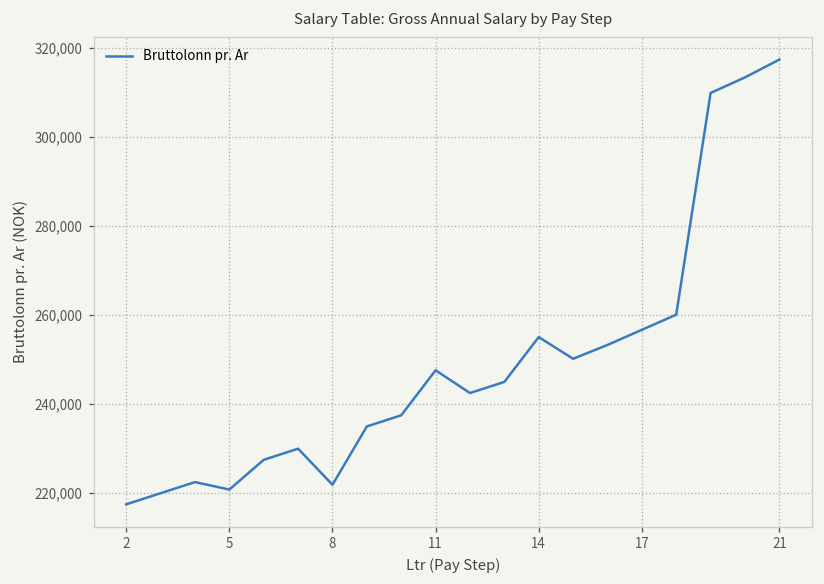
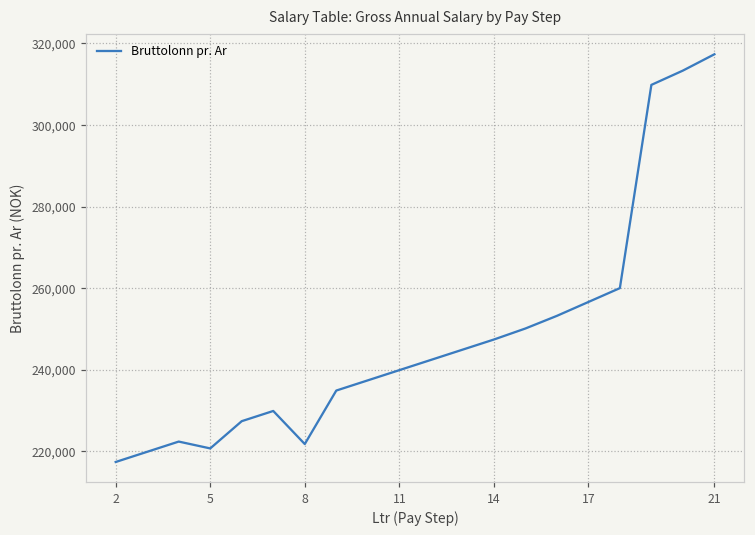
  {
    "2": "217,000",
    "5": "221,000",
    "8": "222,000",
-   "11": "248,000",
-   "14": "255,000",
+   "11": "240,000",
+   "14": "247,000",
    "17": "257,000",
    "21": "317,000"
  }
